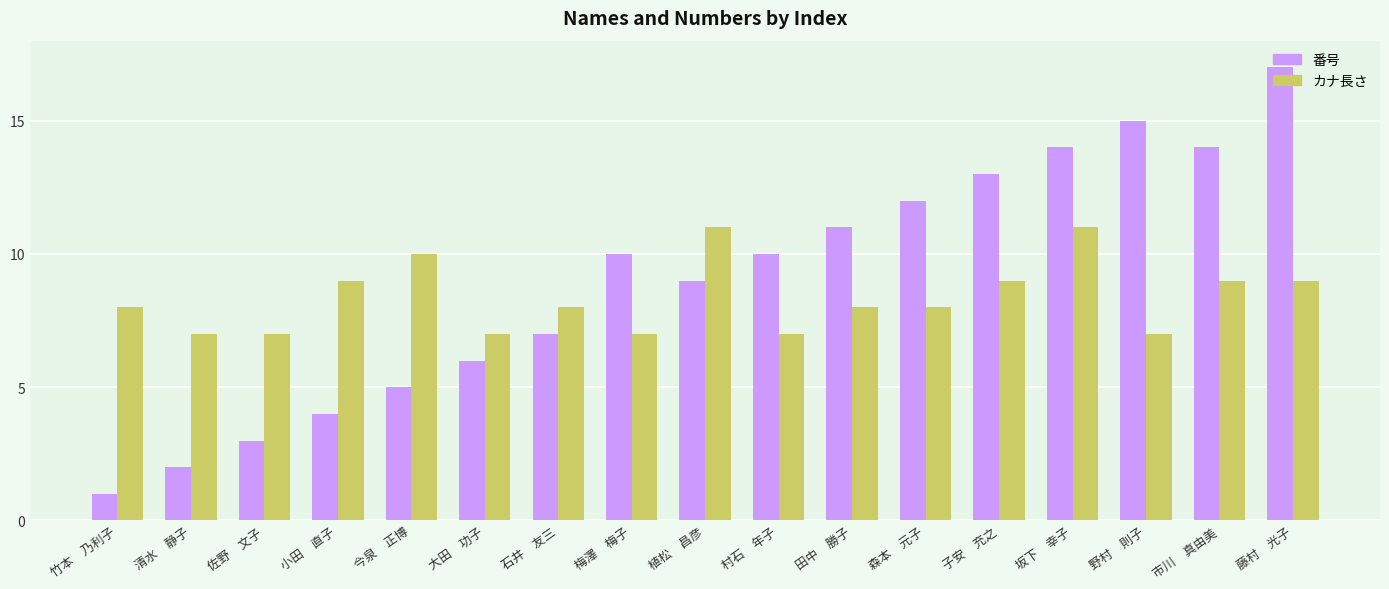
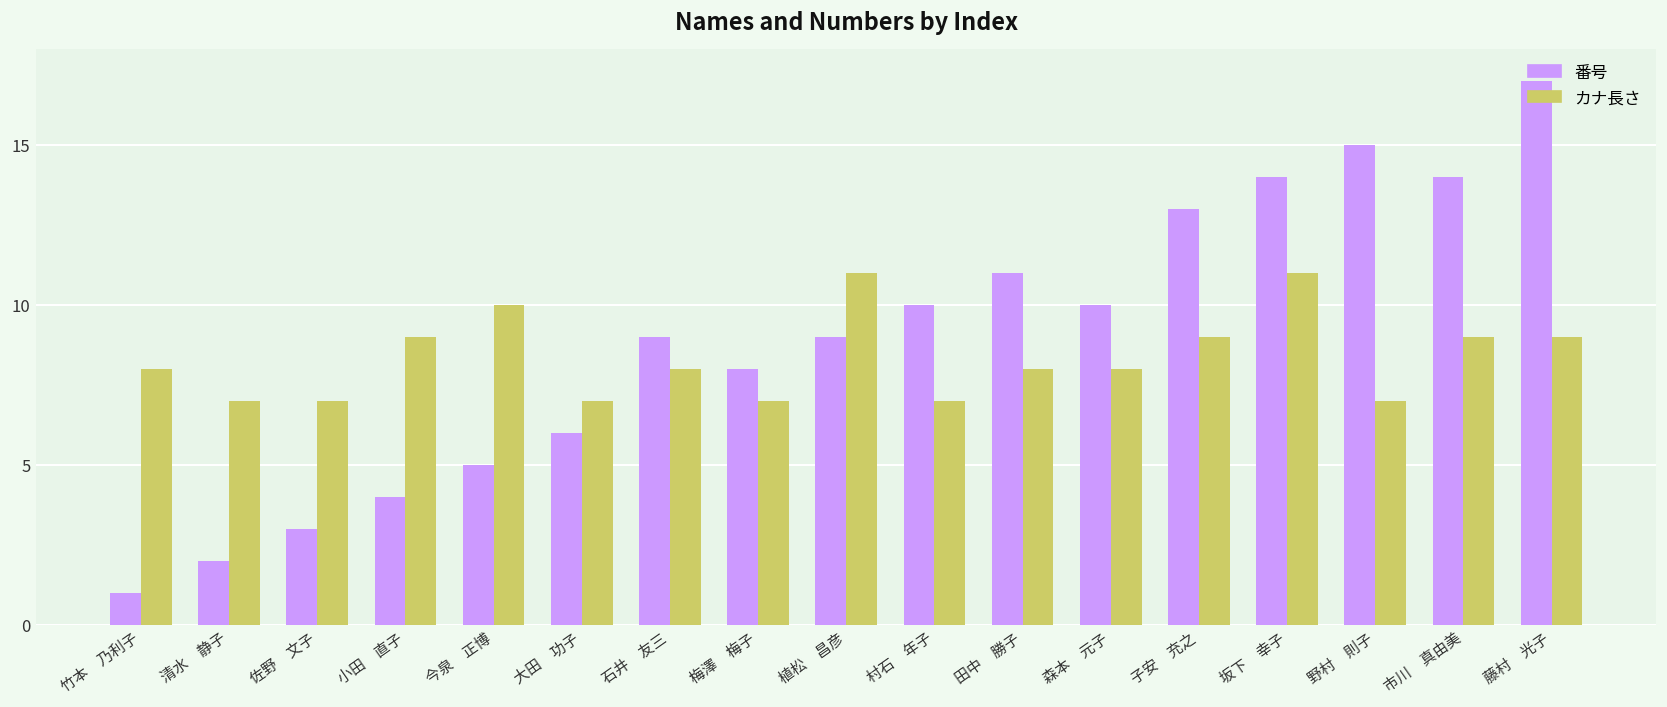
  {
    "番号": {
      "竹本 乃利子": 1,
      "清水 静子": 2,
      "佐野 文子": 3,
      "小田 直子": 4,
      "今泉 正博": 5,
      "大田 功子": 6,
-     "石井 友三": 7,
-     "梅澤 梅子": 10,
+     "石井 友三": 9,
+     "梅澤 梅子": 8,
      "植松 昌彦": 9,
      "村石 年子": 10,
      "田中 勝子": 11,
-     "森本 元子": 12,
+     "森本 元子": 10,
      "子安 充之": 13,
      "坂下 幸子": 14,
      "野村 則子": 15,
      "市川 真由美": 14,
      "藤村 光子": 17
    },
    "カナ長さ": {
      "竹本 乃利子": 8,
      "清水 静子": 7,
      "佐野 文子": 7,
      "小田 直子": 9,
      "今泉 正博": 10,
      "大田 功子": 7,
      "石井 友三": 8,
      "梅澤 梅子": 7,
      "植松 昌彦": 11,
      "村石 年子": 7,
      "田中 勝子": 8,
      "森本 元子": 8,
      "子安 充之": 9,
      "坂下 幸子": 11,
      "野村 則子": 7,
      "市川 真由美": 9,
      "藤村 光子": 9
    }
  }
